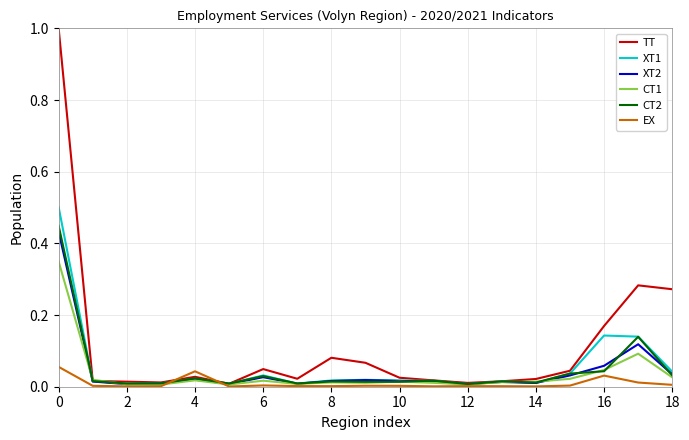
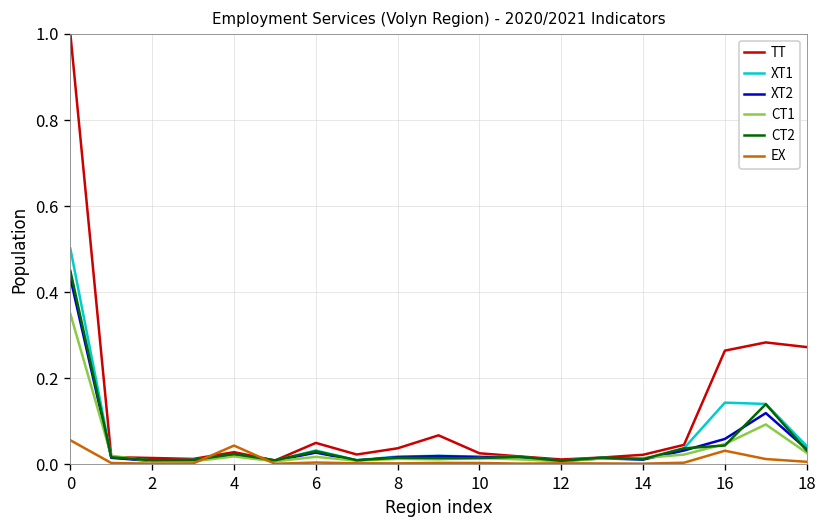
  {
    "TT": {
      "0": 1.00,
      "6": 0.05,
-     "8": 0.08,
+     "8": 0.04,
      "10": 0.03,
      "14": 0.02,
-     "16": 0.17,
+     "16": 0.26,
      "18": 0.27
    },
    "XT1": {
      "0": 0.50,
      "16": 0.14,
      "18": 0.04
    },
    "XT2": {
      "0": 0.43,
      "16": 0.06
    },
    "CT1": {
      "0": 0.35,
      "6": 0.02
    },
    "CT2": {
      "0": 0.45
    },
    "EX": {
      "0": 0.06,
      "4": 0.04,
      "6": 0.00,
      "8": 0.00,
      "10": 0.00,
      "14": 0.00,
      "16": 0.03,
      "18": 0.01
    }
  }
